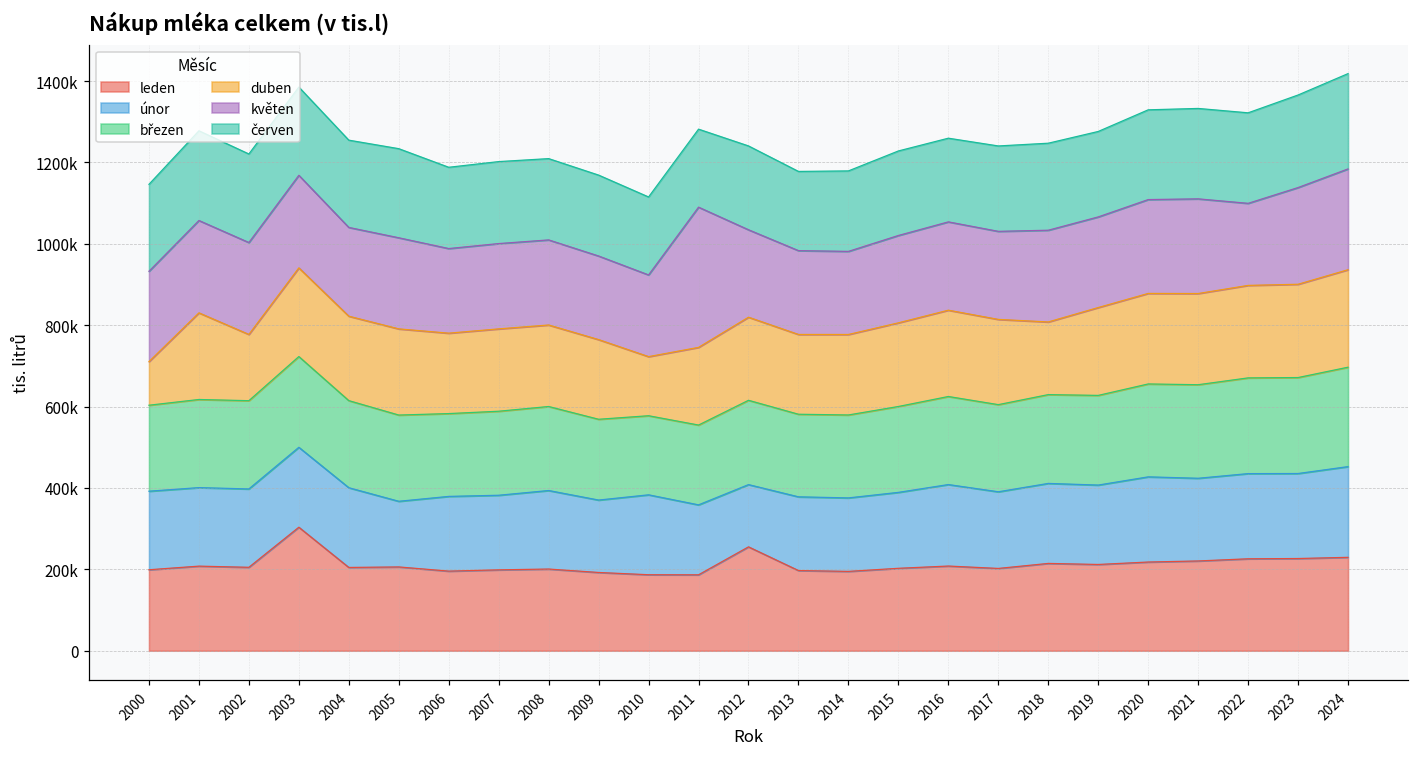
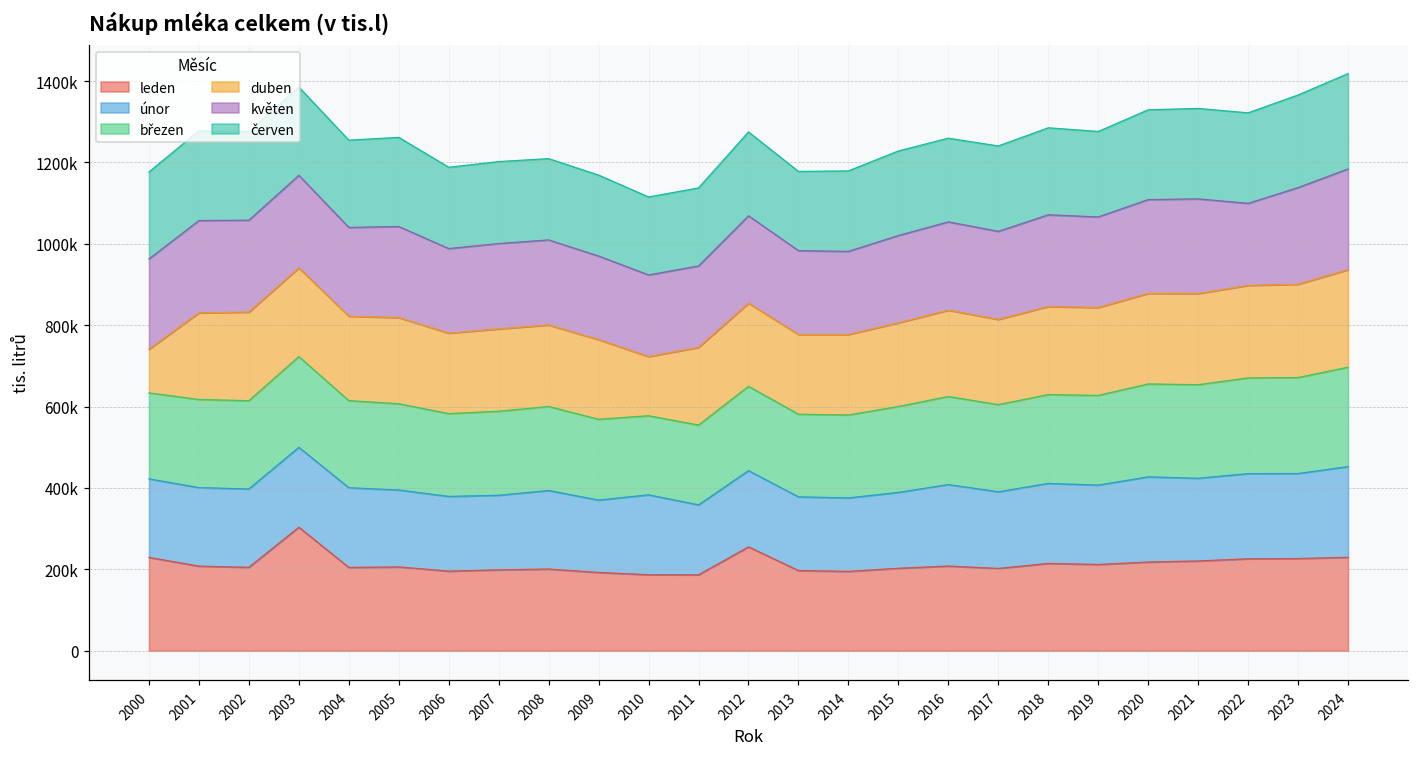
  {
    "leden": {
-     "2000": 200000,
+     "2000": 230000,
      "2001": 210000,
      "2002": 210000,
      "2003": 300000,
      "2004": 200000,
      "2005": 210000,
      "2006": 200000,
      "2007": 200000,
      "2008": 200000,
      "2009": 190000,
      "2010": 190000,
      "2011": 190000,
      "2012": 260000,
      "2013": 200000,
      "2014": 200000,
      "2015": 200000,
      "2016": 210000,
      "2017": 200000,
      "2018": 210000,
      "2019": 210000,
      "2020": 220000,
      "2021": 220000,
      "2022": 230000,
      "2023": 230000,
      "2024": 230000
    },
    "únor": {
      "2000": 190000,
      "2001": 190000,
      "2002": 190000,
      "2003": 200000,
      "2004": 200000,
-     "2005": 160000,
+     "2005": 190000,
      "2006": 180000,
      "2007": 180000,
      "2008": 190000,
      "2009": 180000,
      "2010": 200000,
      "2011": 170000,
-     "2012": 150000,
+     "2012": 190000,
      "2013": 180000,
      "2014": 180000,
      "2015": 190000,
      "2016": 200000,
      "2017": 190000,
      "2018": 200000,
      "2019": 200000,
      "2020": 210000,
      "2021": 200000,
      "2022": 210000,
      "2023": 210000,
      "2024": 220000
    },
    "duben": {
      "2000": 110000,
      "2001": 210000,
-     "2002": 160000,
+     "2002": 220000,
      "2003": 220000,
      "2004": 210000,
      "2005": 210000,
      "2006": 200000,
      "2007": 200000,
      "2008": 200000,
      "2009": 200000,
      "2010": 150000,
      "2011": 190000,
      "2012": 200000,
      "2013": 200000,
      "2014": 200000,
      "2015": 210000,
      "2016": 210000,
      "2017": 210000,
-     "2018": 180000,
+     "2018": 220000,
      "2019": 220000,
      "2020": 220000,
      "2021": 220000,
      "2022": 230000,
      "2023": 230000,
      "2024": 240000
    },
    "květen": {
      "2000": 220000,
      "2001": 230000,
      "2002": 230000,
      "2003": 230000,
      "2004": 220000,
      "2005": 220000,
      "2006": 210000,
      "2007": 210000,
      "2008": 210000,
      "2009": 210000,
      "2010": 200000,
-     "2011": 340000,
+     "2011": 200000,
      "2012": 210000,
      "2013": 210000,
      "2014": 200000,
      "2015": 210000,
      "2016": 220000,
      "2017": 220000,
      "2018": 230000,
      "2019": 220000,
      "2020": 230000,
      "2021": 230000,
      "2022": 200000,
      "2023": 240000,
      "2024": 250000
    }
  }
